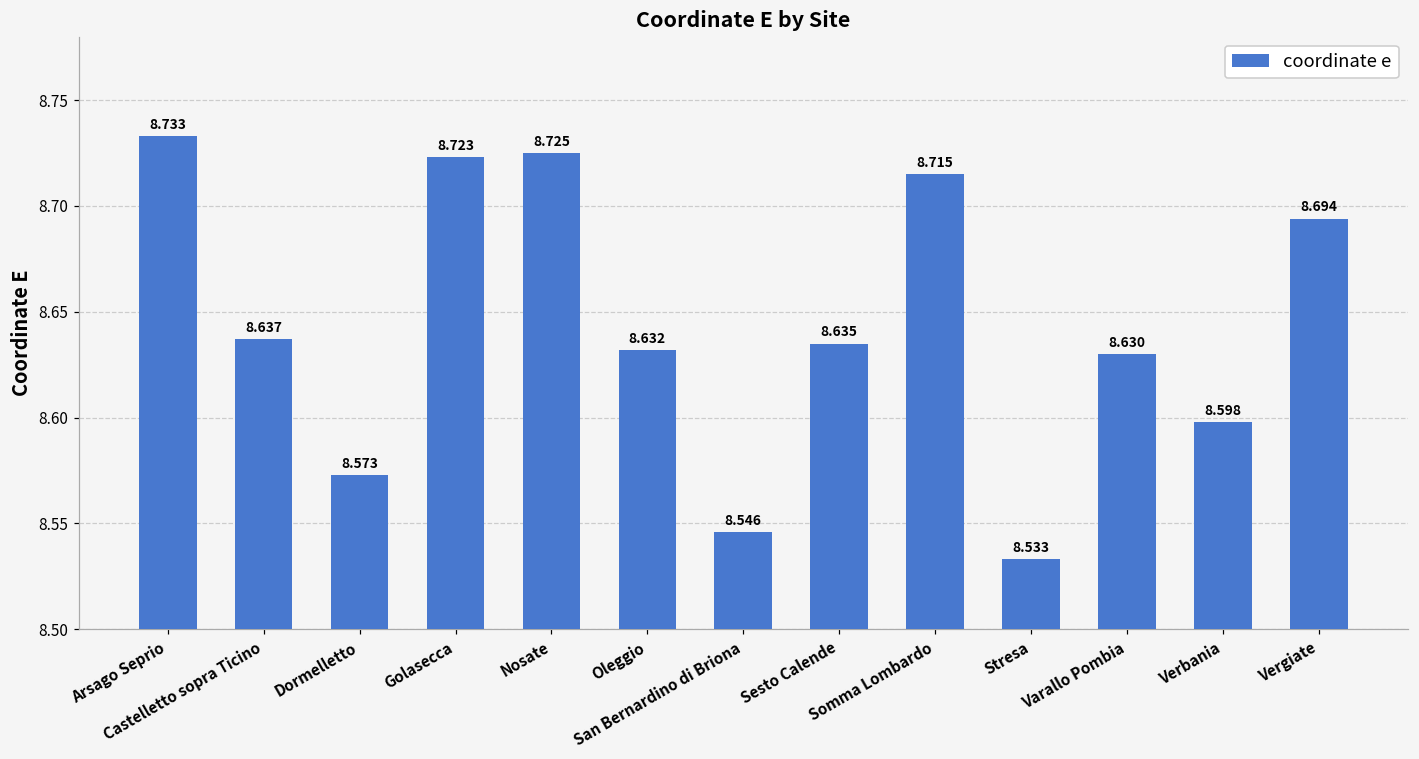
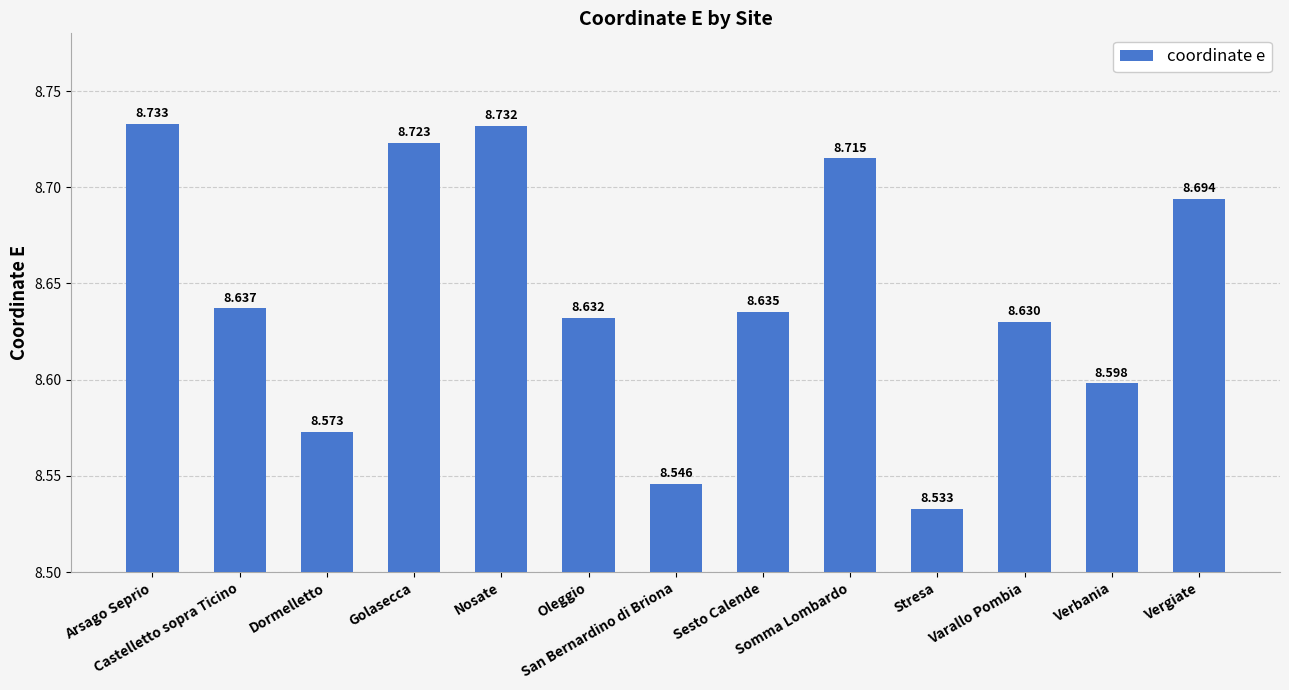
  {
    "Arsago Seprio": 8.733,
    "Castelletto sopra Ticino": 8.637,
    "Dormelletto": 8.573,
    "Golasecca": 8.723,
-   "Nosate": 8.725,
+   "Nosate": 8.732,
    "Oleggio": 8.632,
    "San Bernardino di Briona": 8.546,
    "Sesto Calende": 8.635,
    "Somma Lombardo": 8.715,
    "Stresa": 8.533,
    "Varallo Pombia": 8.630,
    "Verbania": 8.598,
    "Vergiate": 8.694
  }
